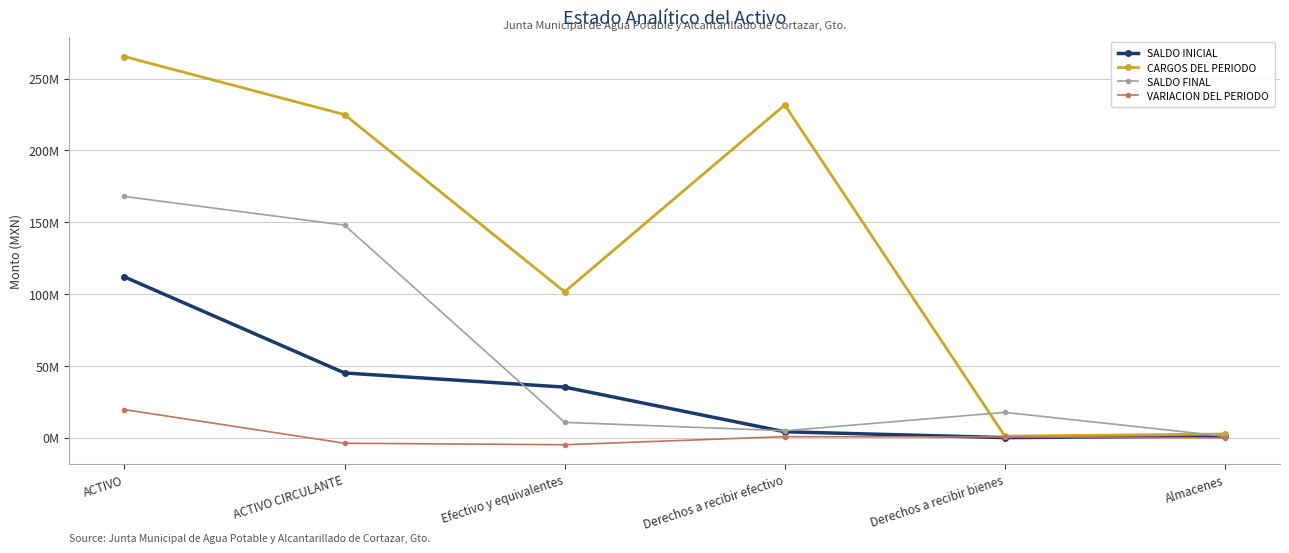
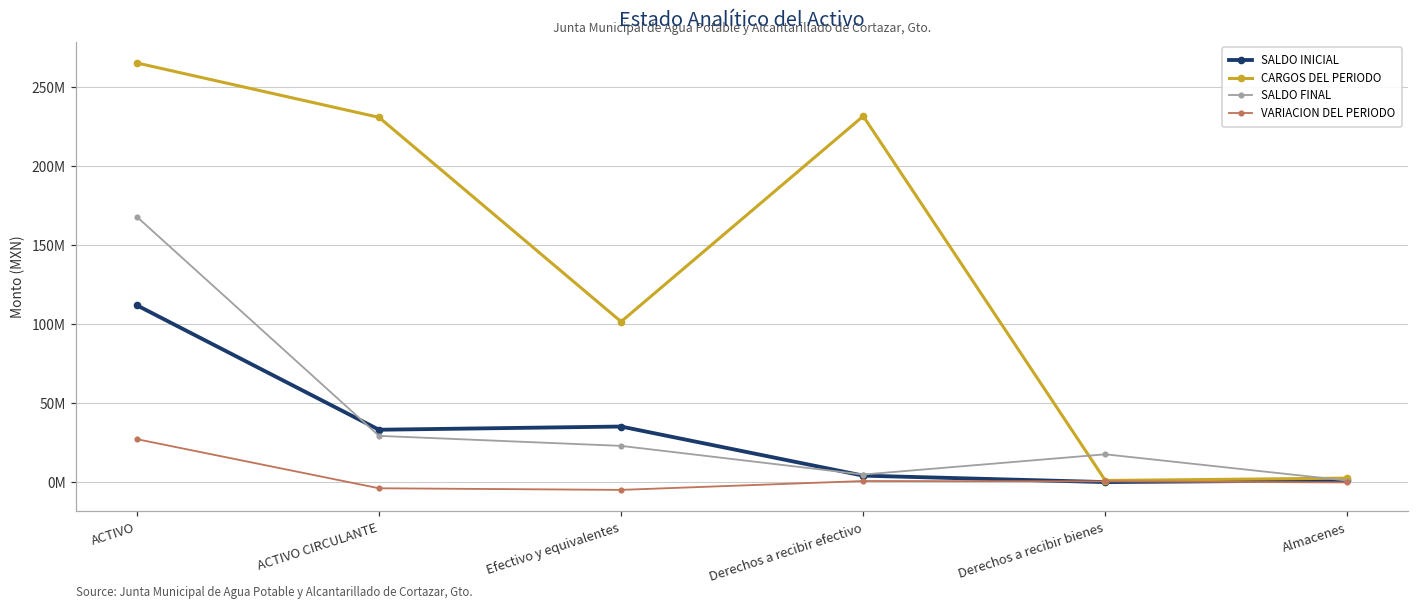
  {
    "SALDO INICIAL": {
      "ACTIVO": 112000000,
-     "ACTIVO CIRCULANTE": 45000000,
+     "ACTIVO CIRCULANTE": 33000000,
      "Efectivo y equivalentes": 35000000
    },
    "CARGOS DEL PERIODO": {
      "ACTIVO": 265000000,
-     "ACTIVO CIRCULANTE": 225000000,
+     "ACTIVO CIRCULANTE": 231000000,
      "Efectivo y equivalentes": 102000000,
      "Derechos a recibir efectivo": 232000000
    },
    "SALDO FINAL": {
      "ACTIVO": 168000000,
-     "ACTIVO CIRCULANTE": 148000000,
-     "Efectivo y equivalentes": 11000000,
+     "ACTIVO CIRCULANTE": 29000000,
+     "Efectivo y equivalentes": 23000000,
      "Derechos a recibir bienes": 18000000
    },
    "VARIACION DEL PERIODO": {
-     "ACTIVO": 20000000,
+     "ACTIVO": 27000000,
      "ACTIVO CIRCULANTE": -4000000,
      "Efectivo y equivalentes": -5000000,
      "Derechos a recibir efectivo": 1000000
    }
  }
